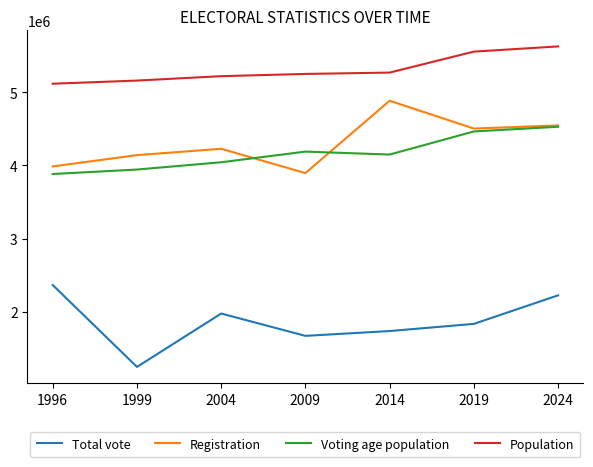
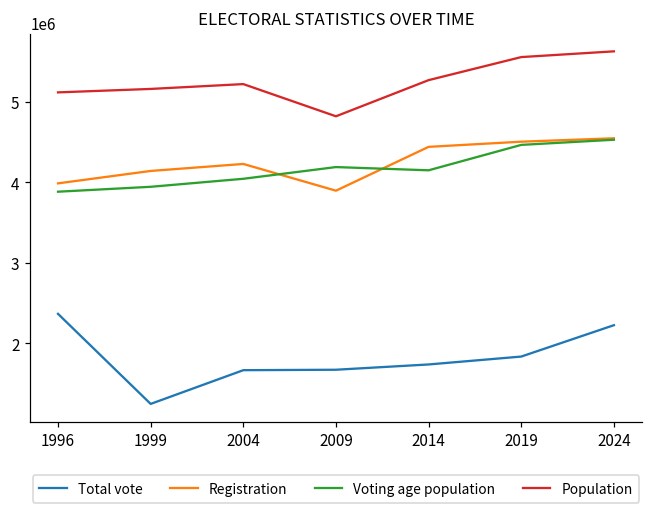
  {
    "Total vote": {
      "1996": 2400000,
      "1999": 1200000,
-     "2004": 2000000,
+     "2004": 1700000,
      "2009": 1700000,
      "2014": 1700000,
      "2019": 1800000,
      "2024": 2200000
    },
    "Registration": {
      "1996": 4000000,
      "1999": 4100000,
      "2004": 4200000,
      "2009": 3900000,
-     "2014": 4900000,
+     "2014": 4400000,
      "2019": 4500000
    },
    "Voting age population": {
      "1996": 3900000,
      "1999": 3900000,
      "2004": 4000000,
      "2009": 4200000,
      "2014": 4100000,
      "2019": 4500000
    },
    "Population": {
      "1996": 5100000,
      "1999": 5200000,
      "2004": 5200000,
-     "2009": 5300000,
+     "2009": 4800000,
      "2014": 5300000,
      "2019": 5600000,
      "2024": 5600000
    }
  }
